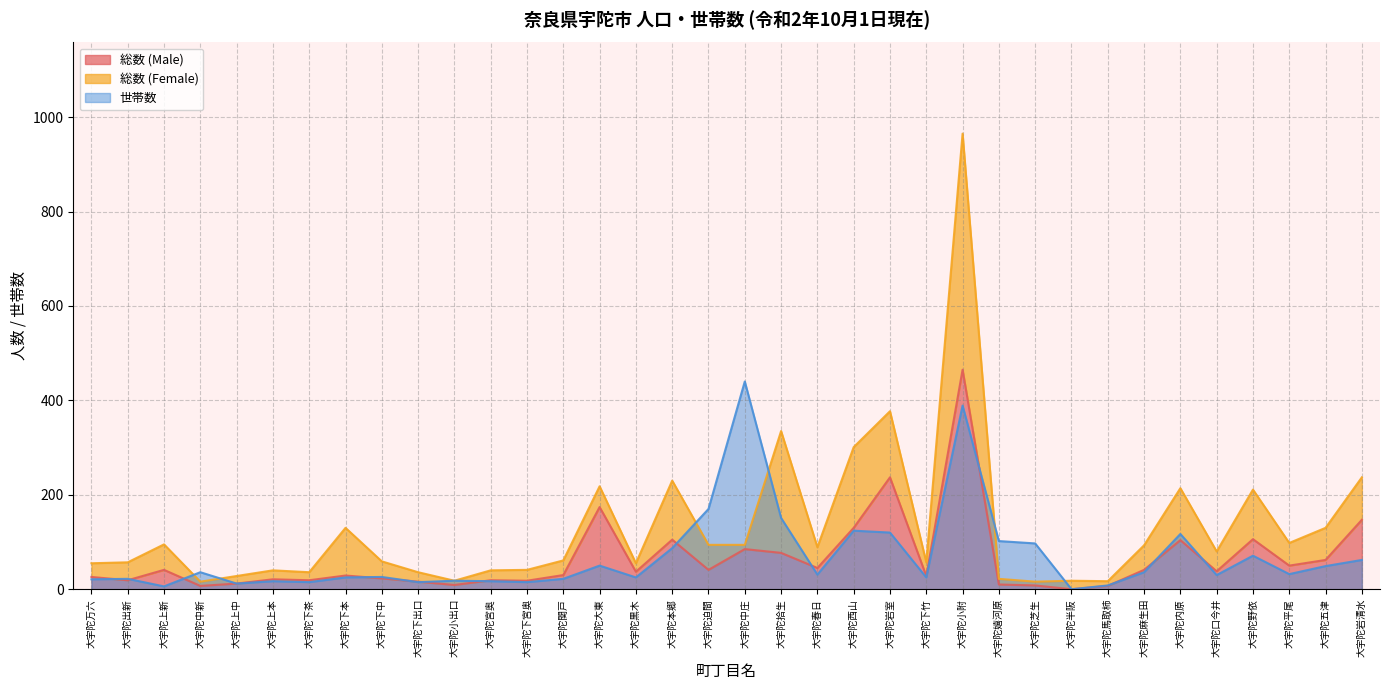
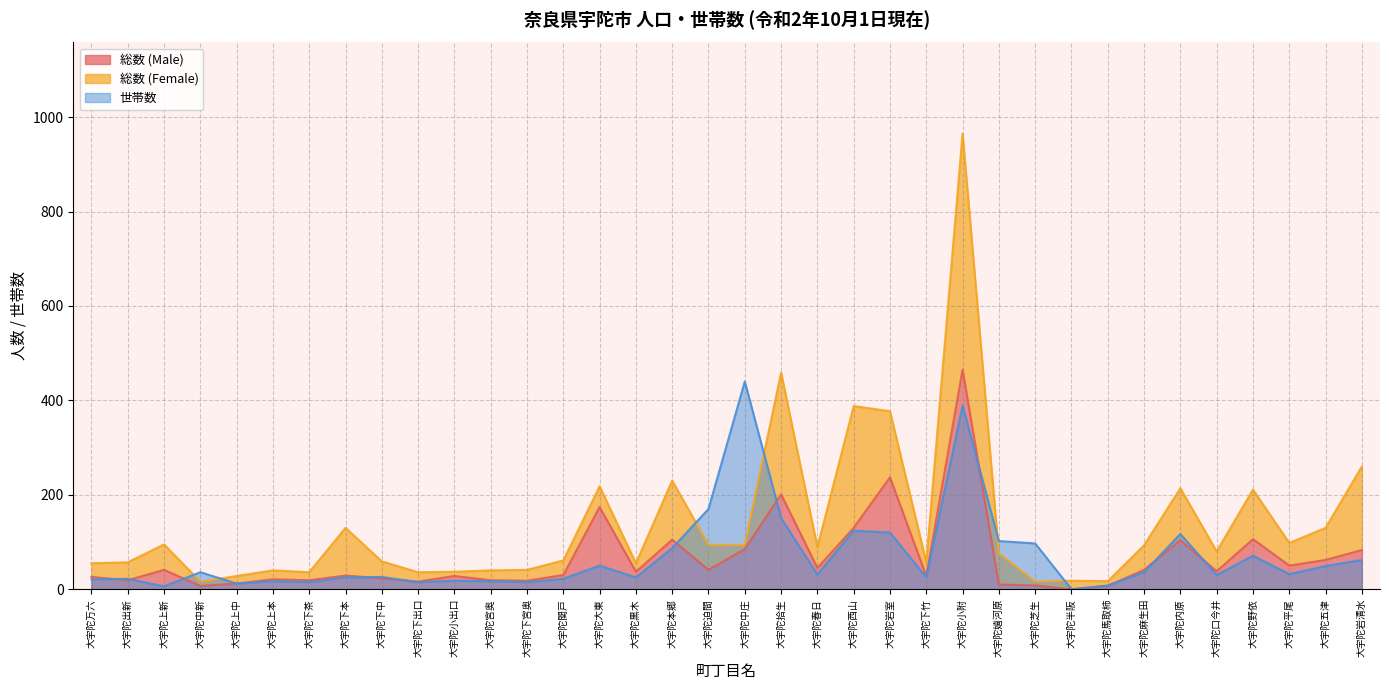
  {
    "総数 (Male)": {
      "大宇陀上新": 40,
      "大宇陀中新": 10,
-     "大宇陀小出口": 10,
+     "大宇陀小出口": 30,
      "大宇陀関戸": 30,
      "大宇陀大東": 170,
      "大宇陀黒木": 40,
      "大宇陀本郷": 110,
      "大宇陀迫間": 40,
      "大宇陀中庄": 90,
-     "大宇陀拾生": 80,
+     "大宇陀拾生": 200,
      "大宇陀春日": 50,
      "大宇陀西山": 130,
      "大宇陀岩室": 240,
      "大宇陀小附": 470,
      "大宇陀嬉河原": 10,
      "大宇陀芝生": 10,
      "大宇陀内原": 100,
      "大宇陀口今井": 40,
      "大宇陀野依": 110,
      "大宇陀平尾": 50,
      "大宇陀五津": 60,
-     "大宇陀岩清水": 150
+     "大宇陀岩清水": 80
    },
    "総数 (Female)": {
      "大宇陀万六": 30,
      "大宇陀出新": 40,
      "大宇陀上新": 50,
      "大宇陀中新": 10,
      "大宇陀上中": 20,
      "大宇陀上本": 20,
      "大宇陀下茶": 20,
      "大宇陀下本": 100,
      "大宇陀下中": 40,
      "大宇陀下出口": 20,
      "大宇陀宮奥": 20,
      "大宇陀下宮奥": 20,
      "大宇陀関戸": 30,
      "大宇陀大東": 40,
      "大宇陀黒木": 20,
      "大宇陀本郷": 130,
      "大宇陀迫間": 50,
      "大宇陀中庄": 10,
      "大宇陀拾生": 260,
      "大宇陀春日": 40,
-     "大宇陀西山": 170,
+     "大宇陀西山": 260,
      "大宇陀岩室": 140,
      "大宇陀下竹": 30,
      "大宇陀小附": 500,
-     "大宇陀嬉河原": 10,
+     "大宇陀嬉河原": 70,
      "大宇陀芝生": 10,
      "大宇陀半阪": 20,
      "大宇陀馬取柿": 10,
      "大宇陀麻生田": 50,
      "大宇陀内原": 110,
      "大宇陀口今井": 40,
      "大宇陀野依": 110,
      "大宇陀平尾": 50,
      "大宇陀五津": 70,
-     "大宇陀岩清水": 90
+     "大宇陀岩清水": 180
    },
    "世帯数": {
      "大宇陀上新": 10,
      "大宇陀中新": 40,
      "大宇陀関戸": 20,
      "大宇陀大東": 50,
      "大宇陀黒木": 30,
      "大宇陀本郷": 90,
      "大宇陀迫間": 170,
      "大宇陀中庄": 440,
      "大宇陀拾生": 150,
      "大宇陀春日": 30,
      "大宇陀西山": 120,
      "大宇陀岩室": 120,
      "大宇陀小附": 390,
      "大宇陀嬉河原": 100,
      "大宇陀芝生": 100,
      "大宇陀内原": 120,
      "大宇陀口今井": 30,
      "大宇陀野依": 70,
      "大宇陀平尾": 30,
      "大宇陀五津": 50,
      "大宇陀岩清水": 60
    }
  }
